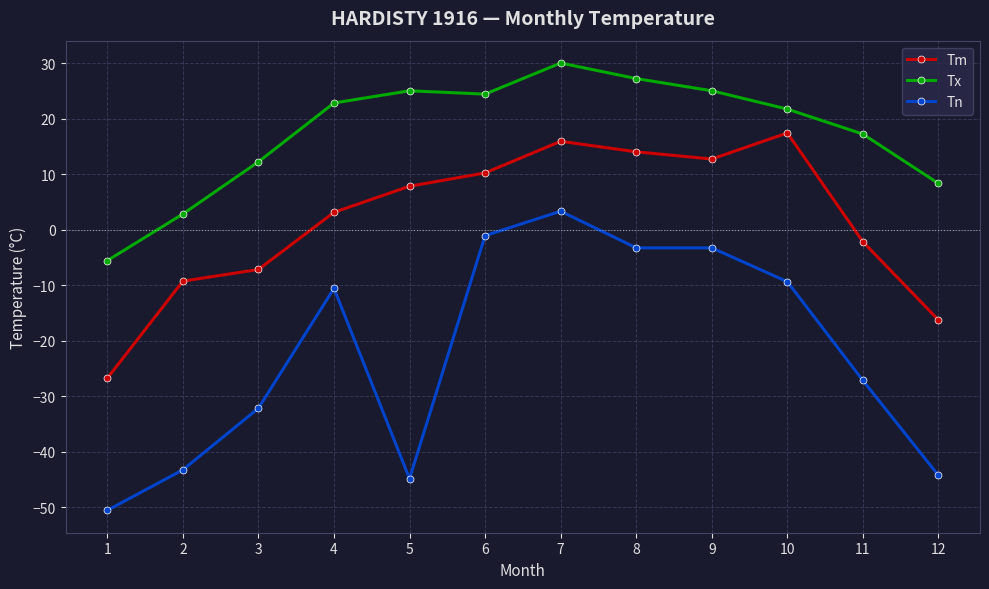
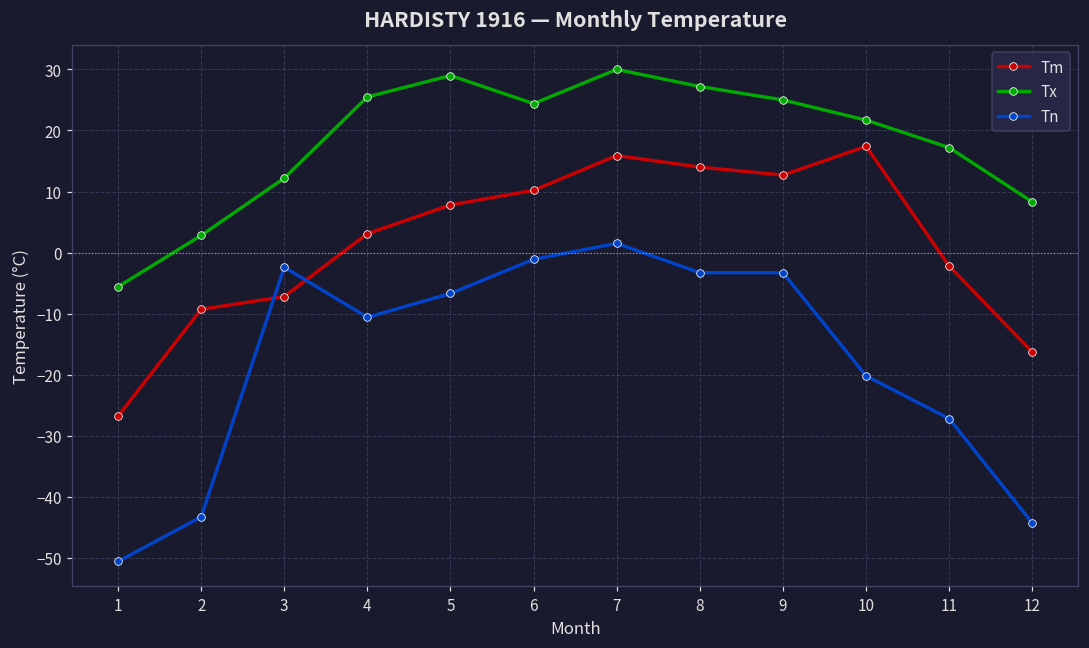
  {
    "Tm": {
      "1": -27,
      "2": -9,
      "3": -7,
      "4": 3,
      "5": 8,
      "6": 10,
      "7": 16,
      "8": 14,
      "9": 13,
      "10": 17,
      "11": -2,
      "12": -16
    },
    "Tx": {
      "1": -6,
      "2": 3,
      "3": 12,
-     "4": 23,
-     "5": 25,
+     "4": 26,
+     "5": 29,
      "6": 24,
      "7": 30,
      "8": 27,
      "9": 25,
      "10": 22,
      "11": 17,
      "12": 8
    },
    "Tn": {
      "1": -51,
      "2": -43,
-     "3": -32,
+     "3": -2,
      "4": -11,
-     "5": -45,
+     "5": -7,
      "6": -1,
-     "7": 3,
+     "7": 2,
      "8": -3,
      "9": -3,
-     "10": -9,
+     "10": -20,
      "11": -27,
      "12": -44
    }
  }
